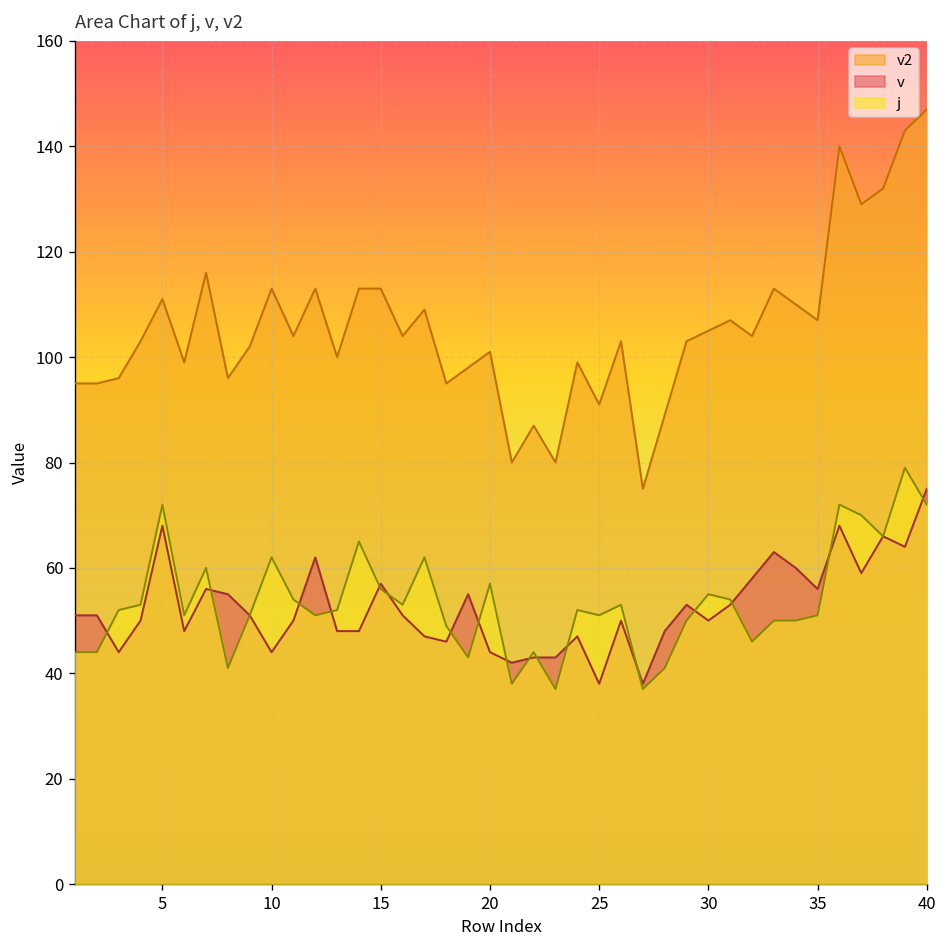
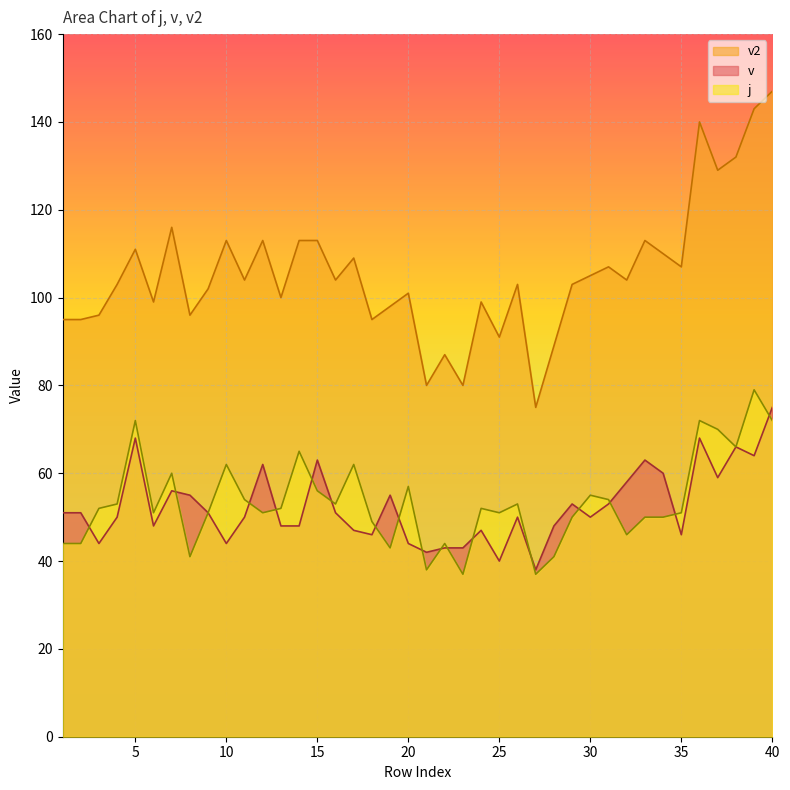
  {
    "v": {
      "5": 68,
      "10": 44,
-     "15": 57,
+     "15": 63,
      "20": 44,
-     "25": 38,
+     "25": 40,
      "30": 50,
-     "35": 56,
+     "35": 46,
      "40": 75
    }
  }
